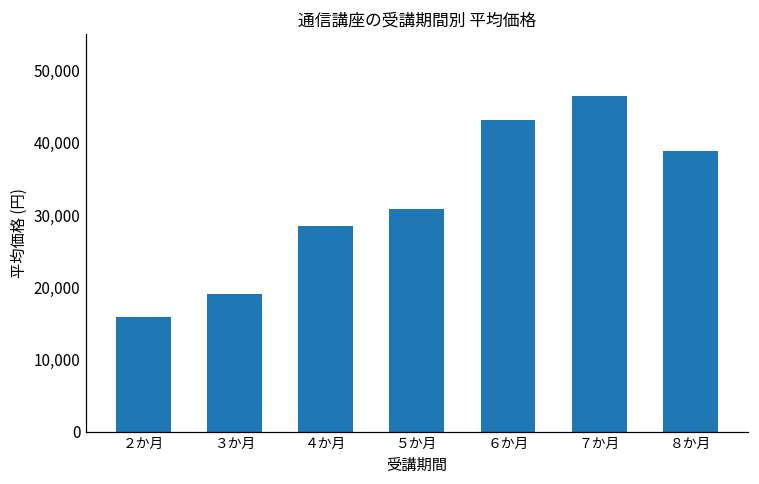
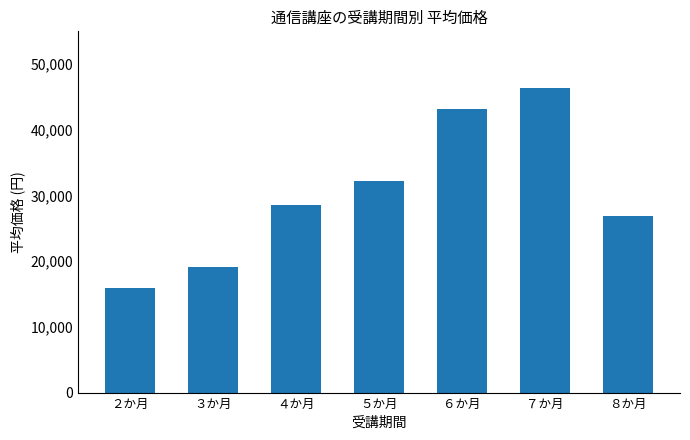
  {
    "２か月": "16,000",
    "３か月": "19,000",
    "４か月": "29,000",
-   "５か月": "31,000",
+   "５か月": "32,000",
    "６か月": "43,000",
    "７か月": "46,000",
-   "８か月": "39,000"
+   "８か月": "27,000"
  }
